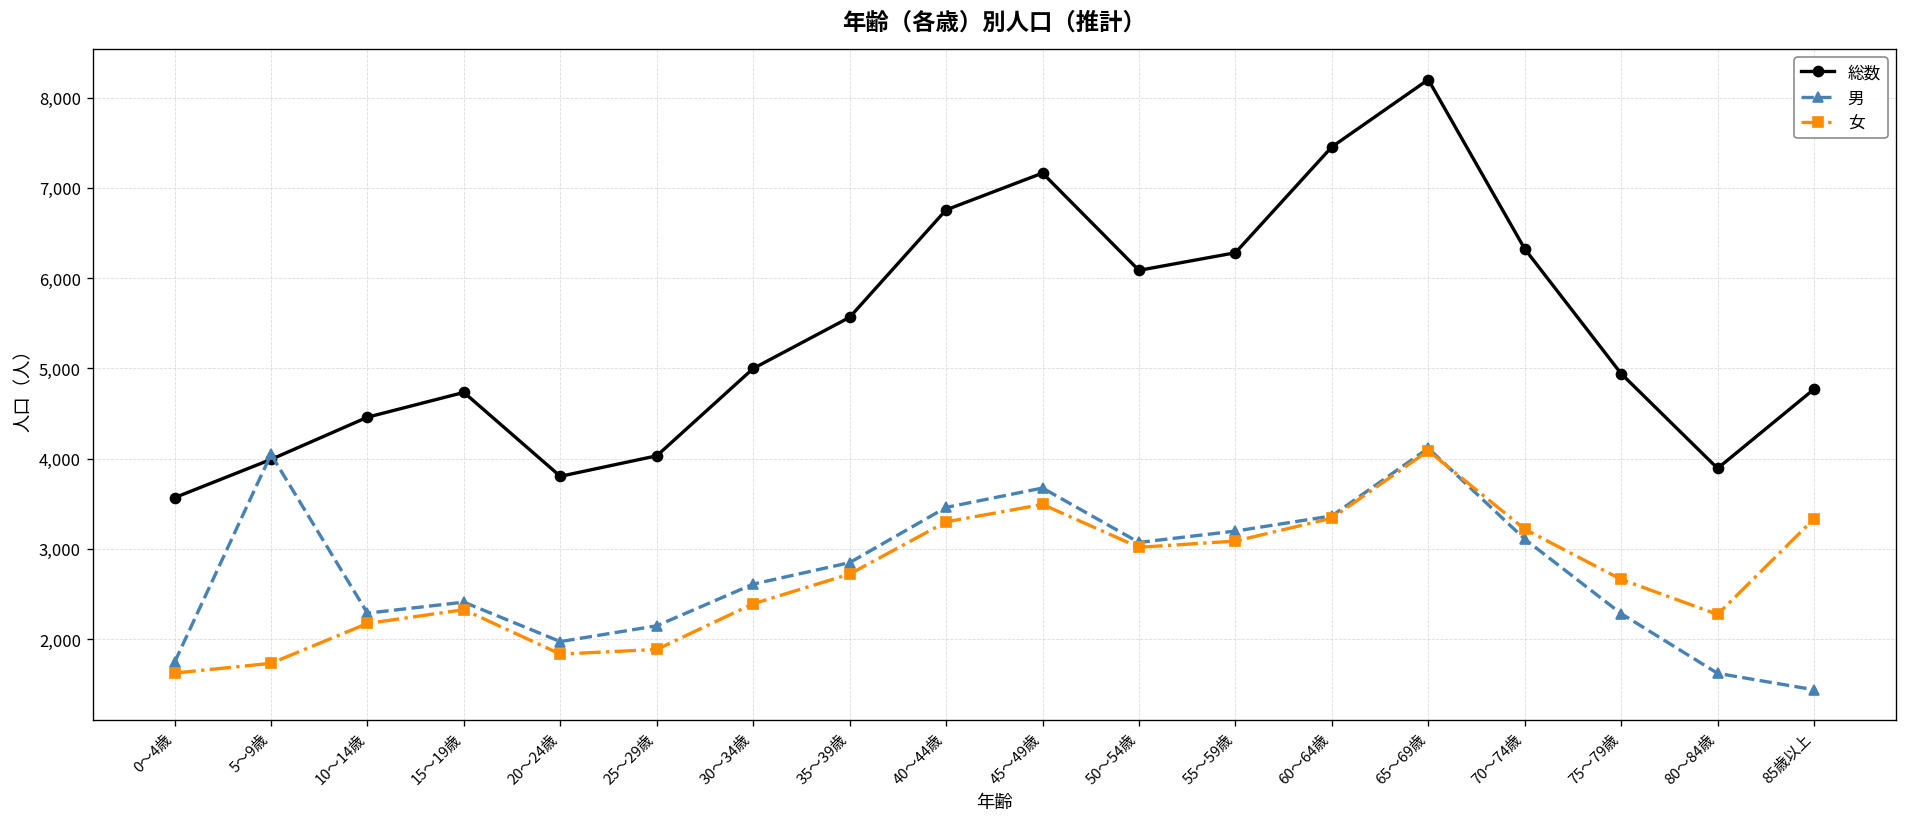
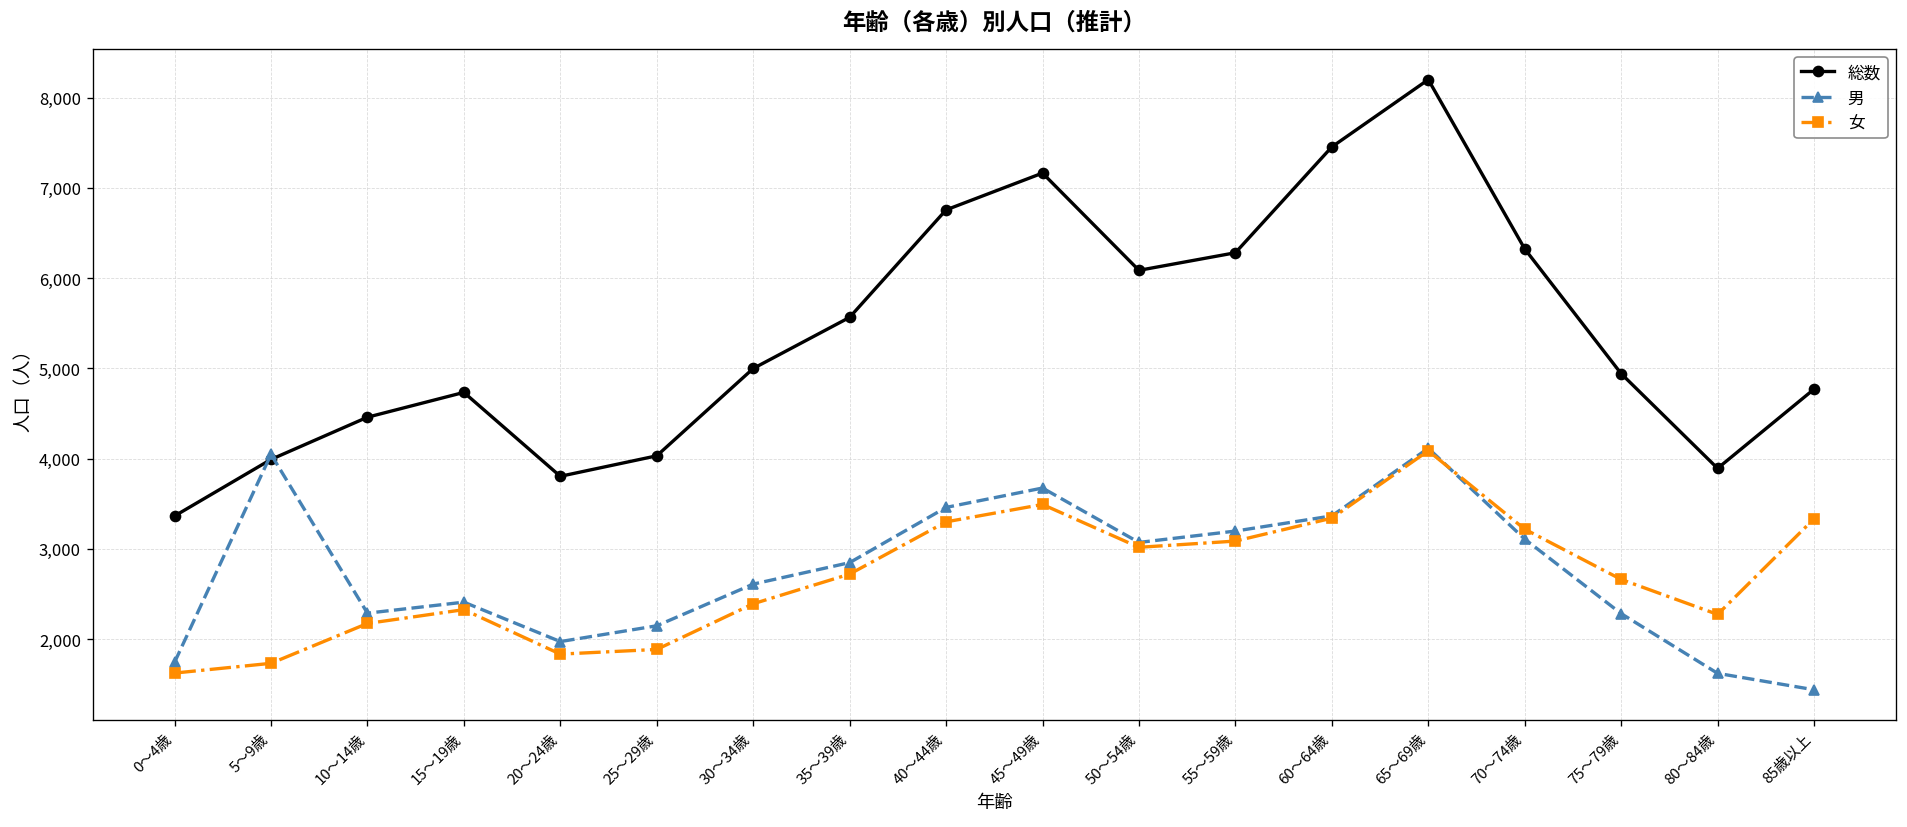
  {
    "総数": {
-     "0～4歳": "3,600",
+     "0～4歳": "3,400",
      "5～9歳": "4,000",
      "10～14歳": "4,500",
      "15～19歳": "4,700",
      "20～24歳": "3,800",
      "25～29歳": "4,000",
      "30～34歳": "5,000",
      "35～39歳": "5,600",
      "40～44歳": "6,800",
      "45～49歳": "7,200",
      "50～54歳": "6,100",
      "55～59歳": "6,300",
      "60～64歳": "7,500",
      "65～69歳": "8,200",
      "70～74歳": "6,300",
      "75～79歳": "4,900",
      "80～84歳": "3,900",
      "85歳以上": "4,800"
    },
    "男": {
      "0～4歳": "1,700",
      "5～9歳": "4,000",
      "10～14歳": "2,300",
      "15～19歳": "2,400",
      "20～24歳": "2,000",
      "25～29歳": "2,100",
      "30～34歳": "2,600",
      "35～39歳": "2,800",
      "40～44歳": "3,500",
      "45～49歳": "3,700",
      "50～54歳": "3,100",
      "55～59歳": "3,200",
      "70～74歳": "3,100",
      "75～79歳": "2,300",
      "80～84歳": "1,600",
      "85歳以上": "1,400"
    },
    "女": {
      "0～4歳": "1,600",
      "5～9歳": "1,700",
      "10～14歳": "2,200",
      "15～19歳": "2,300",
      "20～24歳": "1,800",
      "25～29歳": "1,900",
      "30～34歳": "2,400",
      "35～39歳": "2,700",
      "40～44歳": "3,300",
      "45～49歳": "3,500",
      "50～54歳": "3,000",
      "55～59歳": "3,100",
      "70～74歳": "3,200",
      "75～79歳": "2,700",
      "80～84歳": "2,300",
      "85歳以上": "3,300"
    }
  }
